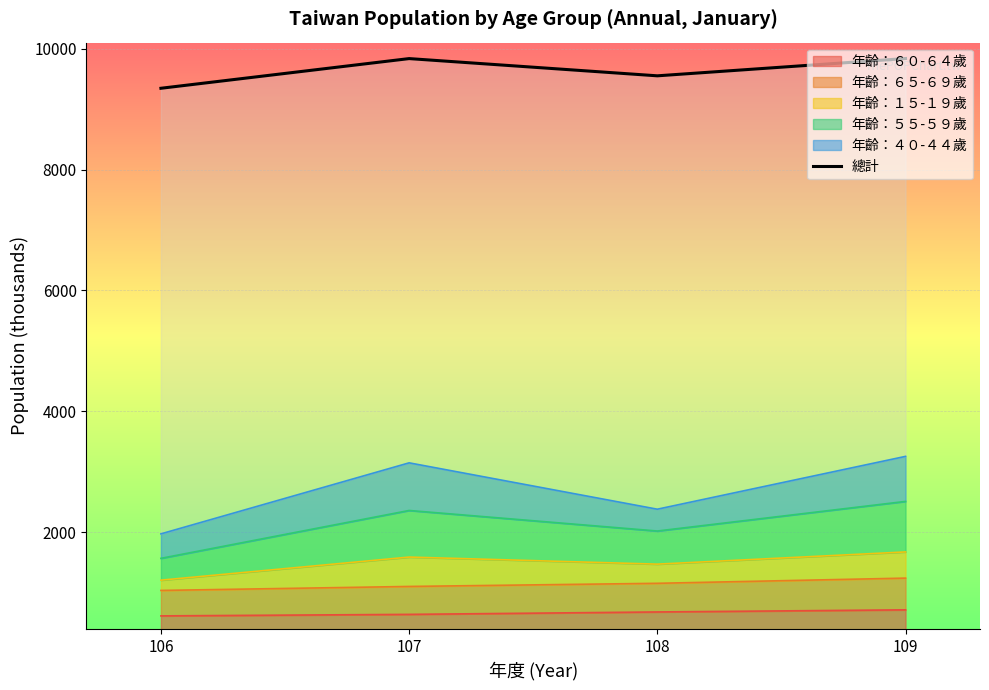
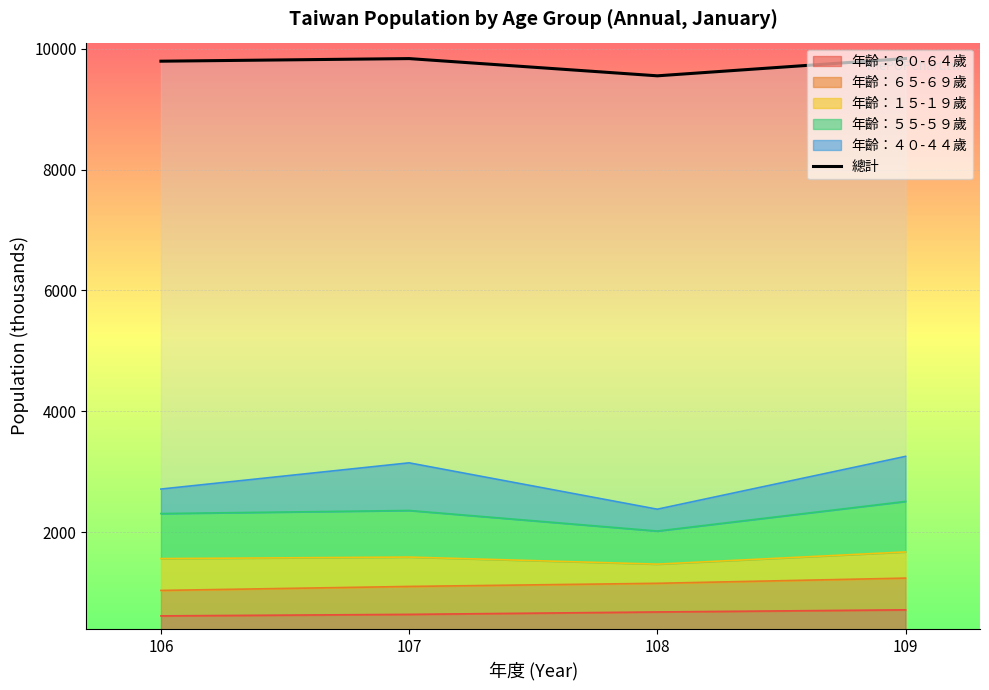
  {
    "年齡：１５-１９歲": {
-     "106": 200
+     "106": 500
    },
    "年齡：５５-５９歲": {
-     "106": 400
+     "106": 700
    },
    "年齡：４０-４４歲": {
      "106": 400
    },
    "總計": {
-     "106": 9300,
+     "106": 9800,
      "107": 9800,
      "108": 9600
    }
  }
